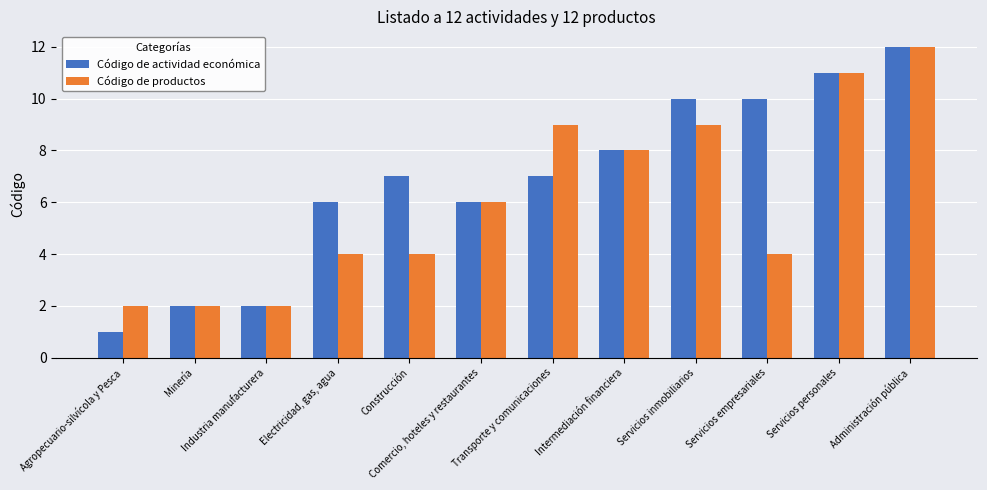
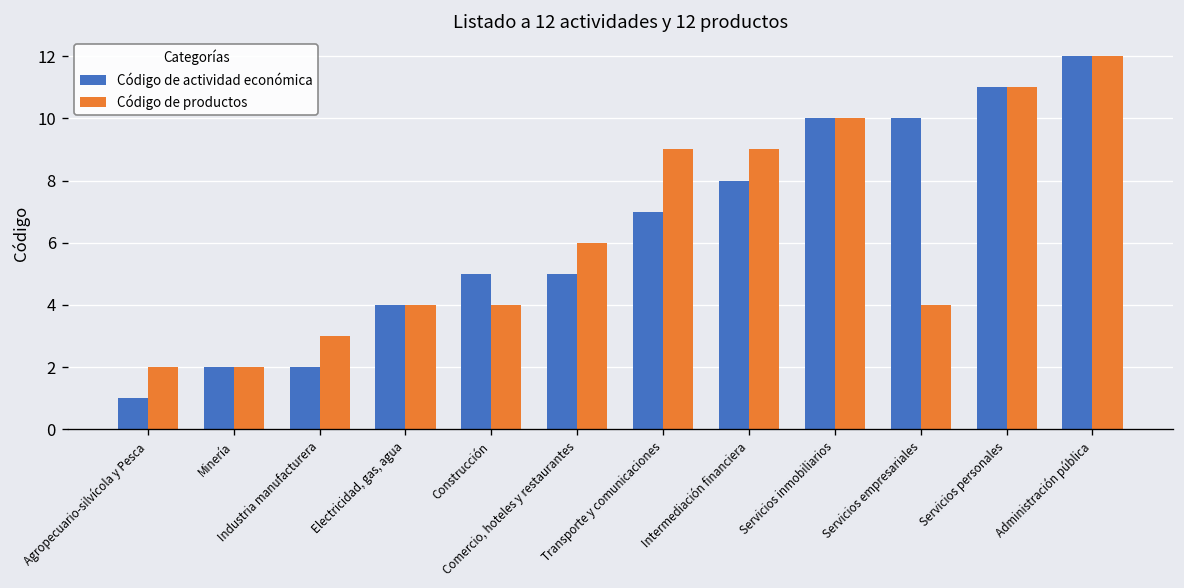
  {
    "Código de actividad económica": {
      "Agropecuario-silvícola y Pesca": 1,
      "Minería": 2,
      "Industria manufacturera": 2,
-     "Electricidad, gas, agua": 6,
-     "Construcción": 7,
-     "Comercio, hoteles y restaurantes": 6,
+     "Electricidad, gas, agua": 4,
+     "Construcción": 5,
+     "Comercio, hoteles y restaurantes": 5,
      "Transporte y comunicaciones": 7,
      "Intermediación financiera": 8,
      "Servicios inmobiliarios": 10,
      "Servicios empresariales": 10,
      "Servicios personales": 11,
      "Administración pública": 12
    },
    "Código de productos": {
      "Agropecuario-silvícola y Pesca": 2,
      "Minería": 2,
-     "Industria manufacturera": 2,
+     "Industria manufacturera": 3,
      "Electricidad, gas, agua": 4,
      "Construcción": 4,
      "Comercio, hoteles y restaurantes": 6,
      "Transporte y comunicaciones": 9,
-     "Intermediación financiera": 8,
-     "Servicios inmobiliarios": 9,
+     "Intermediación financiera": 9,
+     "Servicios inmobiliarios": 10,
      "Servicios empresariales": 4,
      "Servicios personales": 11,
      "Administración pública": 12
    }
  }
